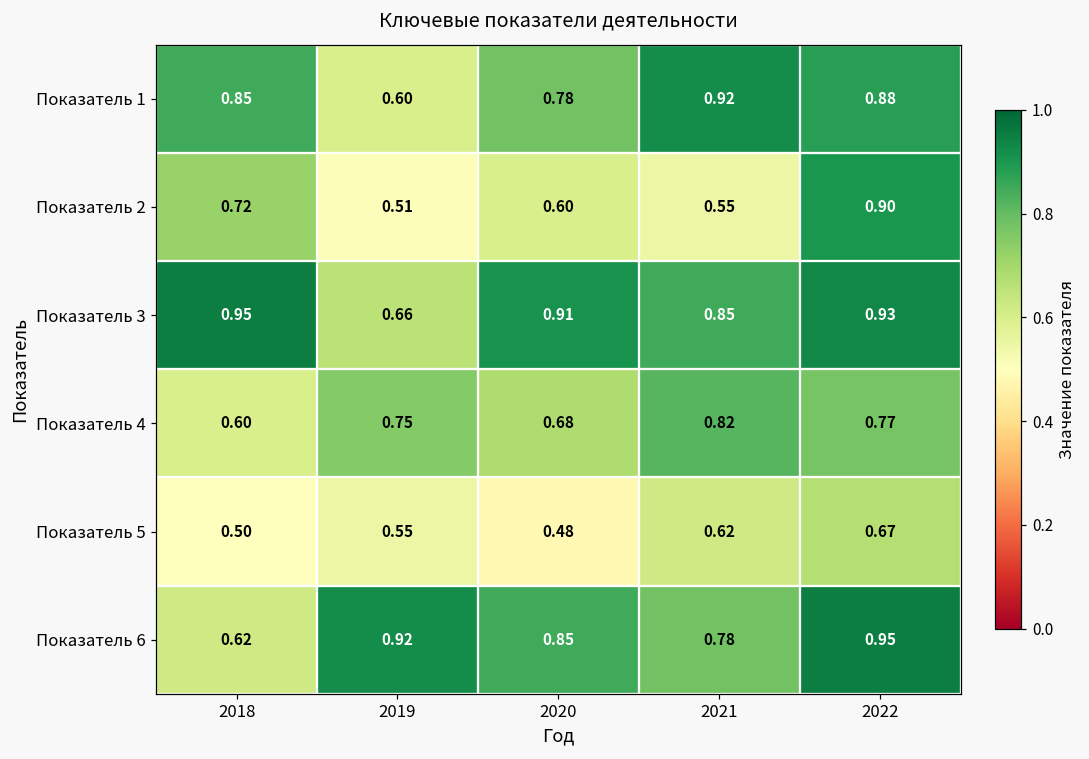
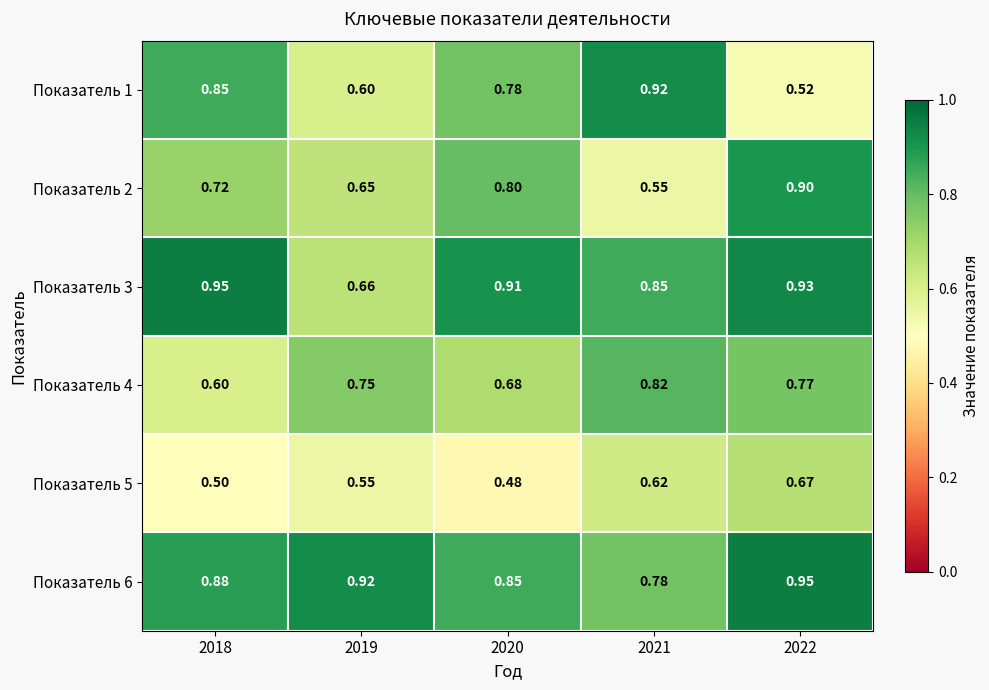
  {
    "Показатель 1": {
      "2018": 0.85,
      "2019": 0.60,
      "2020": 0.78,
      "2021": 0.92,
-     "2022": 0.88
+     "2022": 0.52
    },
    "Показатель 2": {
      "2018": 0.72,
-     "2019": 0.51,
-     "2020": 0.60,
+     "2019": 0.65,
+     "2020": 0.80,
      "2021": 0.55,
      "2022": 0.90
    },
    "Показатель 3": {
      "2018": 0.95,
      "2019": 0.66,
      "2020": 0.91,
      "2021": 0.85,
      "2022": 0.93
    },
    "Показатель 4": {
      "2018": 0.60,
      "2019": 0.75,
      "2020": 0.68,
      "2021": 0.82,
      "2022": 0.77
    },
    "Показатель 5": {
      "2018": 0.50,
      "2019": 0.55,
      "2020": 0.48,
      "2021": 0.62,
      "2022": 0.67
    },
    "Показатель 6": {
-     "2018": 0.62,
+     "2018": 0.88,
      "2019": 0.92,
      "2020": 0.85,
      "2021": 0.78,
      "2022": 0.95
    }
  }
